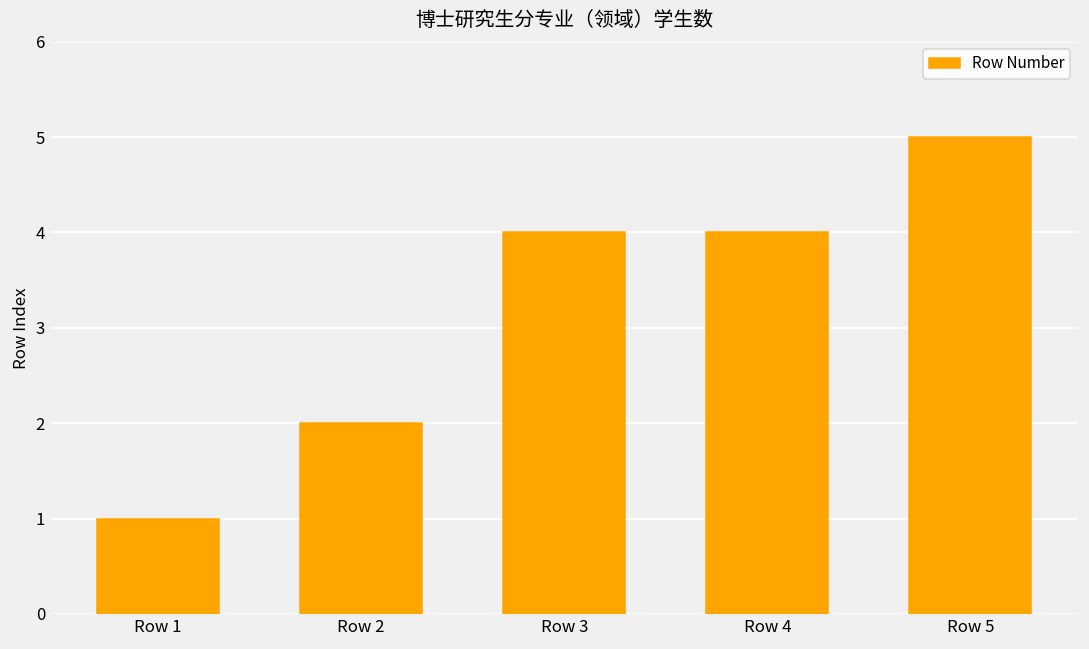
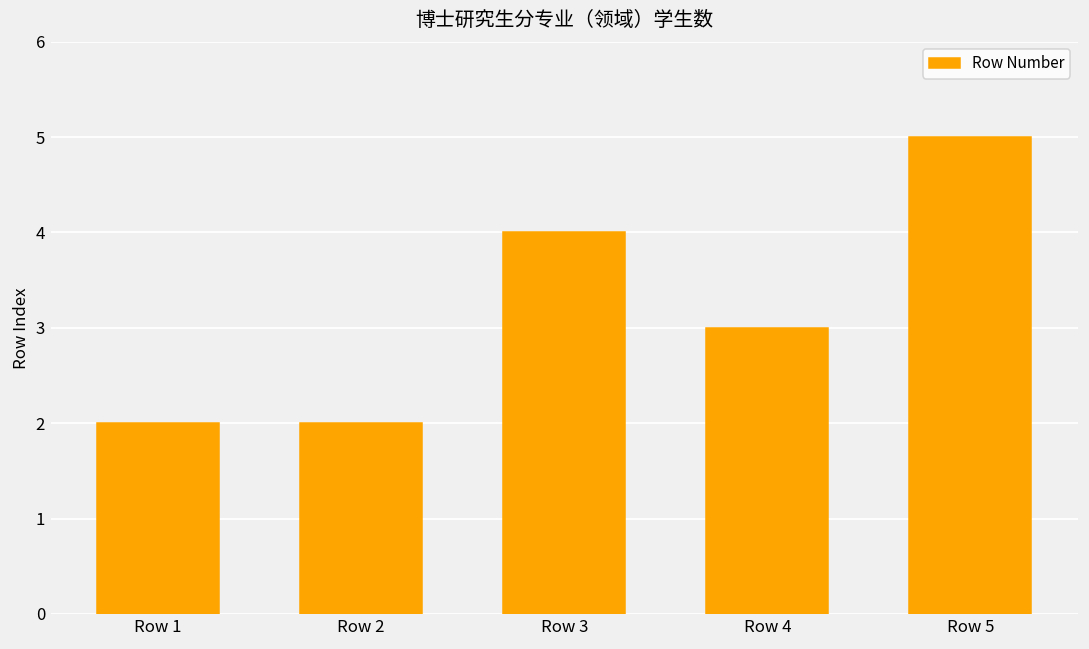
  {
-   "Row 1": 1,
+   "Row 1": 2,
    "Row 2": 2,
    "Row 3": 4,
-   "Row 4": 4,
+   "Row 4": 3,
    "Row 5": 5
  }
